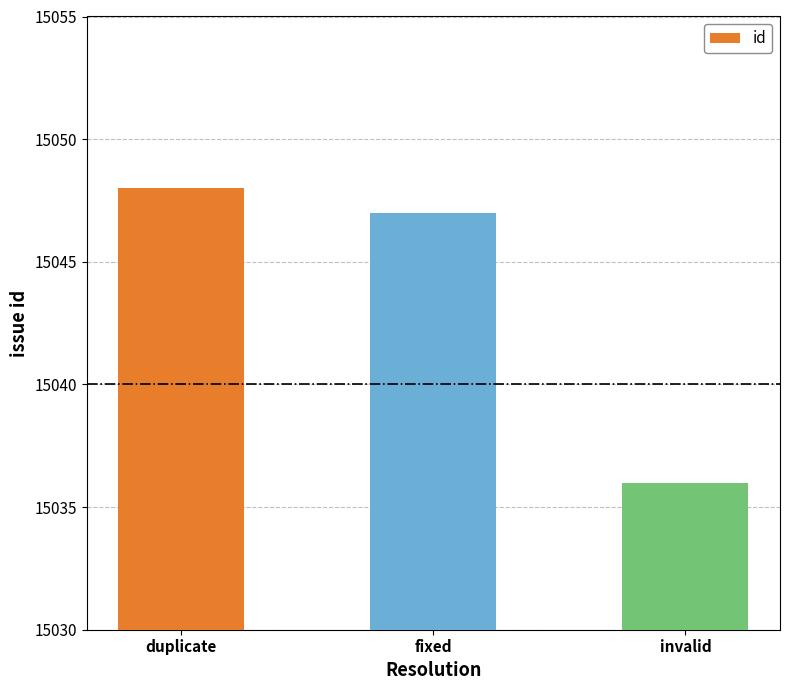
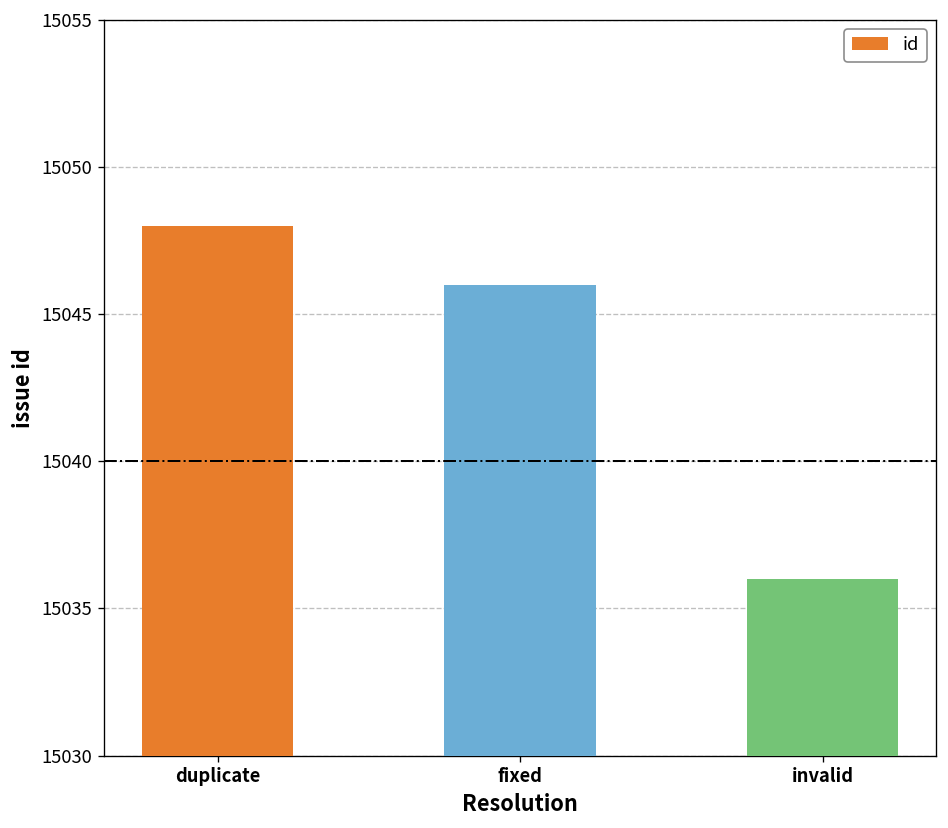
  {
    "duplicate": 15048,
-   "fixed": 15047,
+   "fixed": 15046,
    "invalid": 15036
  }
